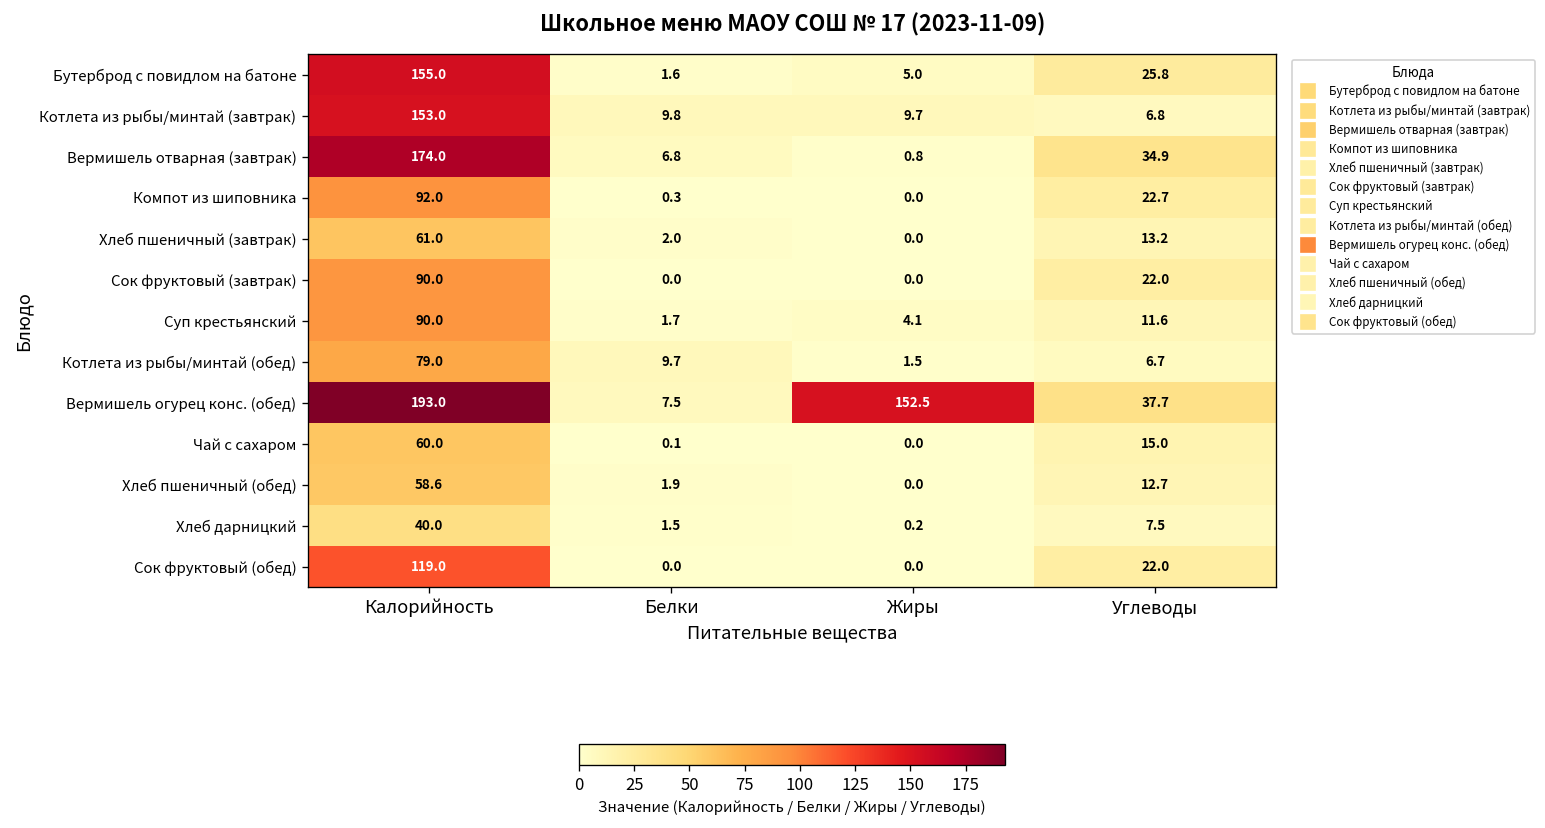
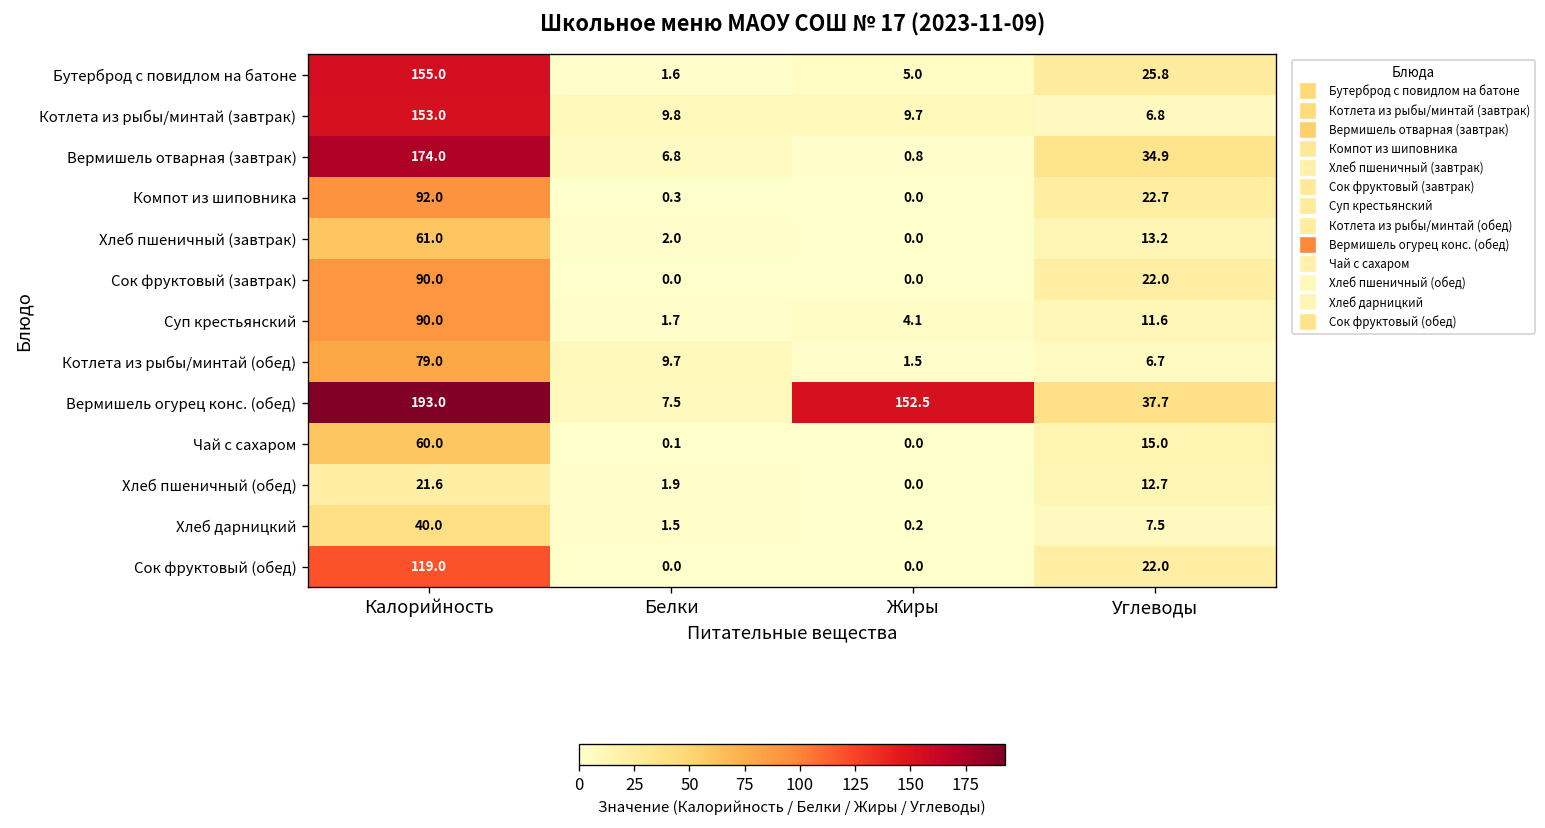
  {
    "Бутерброд с повидлом на батоне": {
      "Калорийность": 155.0,
      "Белки": 1.6,
      "Жиры": 5.0,
      "Углеводы": 25.8
    },
    "Котлета из рыбы/минтай (завтрак)": {
      "Калорийность": 153.0,
      "Белки": 9.8,
      "Жиры": 9.7,
      "Углеводы": 6.8
    },
    "Вермишель отварная (завтрак)": {
      "Калорийность": 174.0,
      "Белки": 6.8,
      "Жиры": 0.8,
      "Углеводы": 34.9
    },
    "Компот из шиповника": {
      "Калорийность": 92.0,
      "Белки": 0.3,
      "Жиры": 0.0,
      "Углеводы": 22.7
    },
    "Хлеб пшеничный (завтрак)": {
      "Калорийность": 61.0,
      "Белки": 2.0,
      "Жиры": 0.0,
      "Углеводы": 13.2
    },
    "Сок фруктовый (завтрак)": {
      "Калорийность": 90.0,
      "Белки": 0.0,
      "Жиры": 0.0,
      "Углеводы": 22.0
    },
    "Суп крестьянский": {
      "Калорийность": 90.0,
      "Белки": 1.7,
      "Жиры": 4.1,
      "Углеводы": 11.6
    },
    "Котлета из рыбы/минтай (обед)": {
      "Калорийность": 79.0,
      "Белки": 9.7,
      "Жиры": 1.5,
      "Углеводы": 6.7
    },
    "Вермишель огурец конс. (обед)": {
      "Калорийность": 193.0,
      "Белки": 7.5,
      "Жиры": 152.5,
      "Углеводы": 37.7
    },
    "Чай с сахаром": {
      "Калорийность": 60.0,
      "Белки": 0.1,
      "Жиры": 0.0,
      "Углеводы": 15.0
    },
    "Хлеб пшеничный (обед)": {
-     "Калорийность": 58.6,
+     "Калорийность": 21.6,
      "Белки": 1.9,
      "Жиры": 0.0,
      "Углеводы": 12.7
    },
    "Хлеб дарницкий": {
      "Калорийность": 40.0,
      "Белки": 1.5,
      "Жиры": 0.2,
      "Углеводы": 7.5
    },
    "Сок фруктовый (обед)": {
      "Калорийность": 119.0,
      "Белки": 0.0,
      "Жиры": 0.0,
      "Углеводы": 22.0
    }
  }
